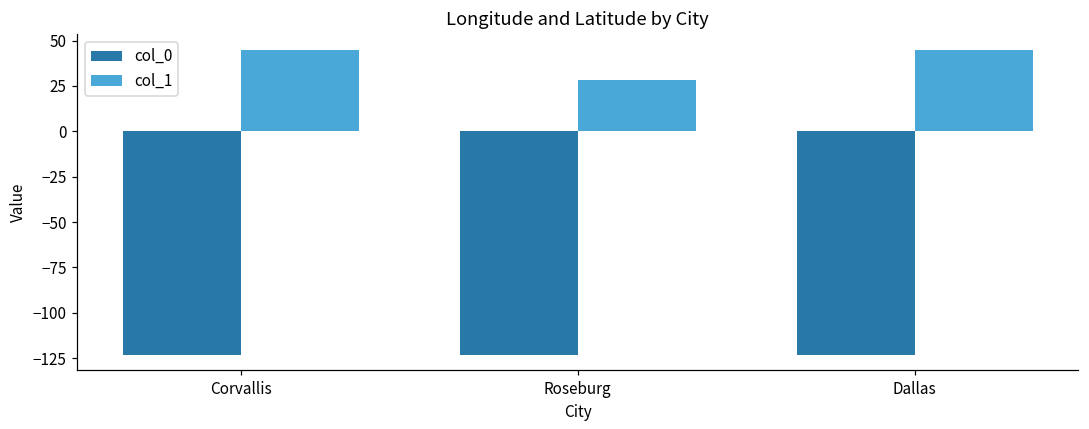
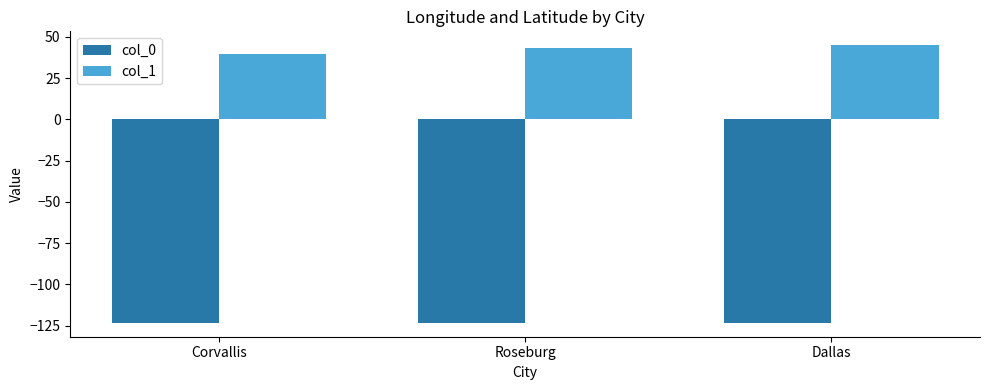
  {
    "col_0": {
      "Corvallis": -123,
      "Roseburg": -123,
      "Dallas": -123
    },
    "col_1": {
-     "Corvallis": 45,
-     "Roseburg": 28,
+     "Corvallis": 39,
+     "Roseburg": 43,
      "Dallas": 45
    }
  }
